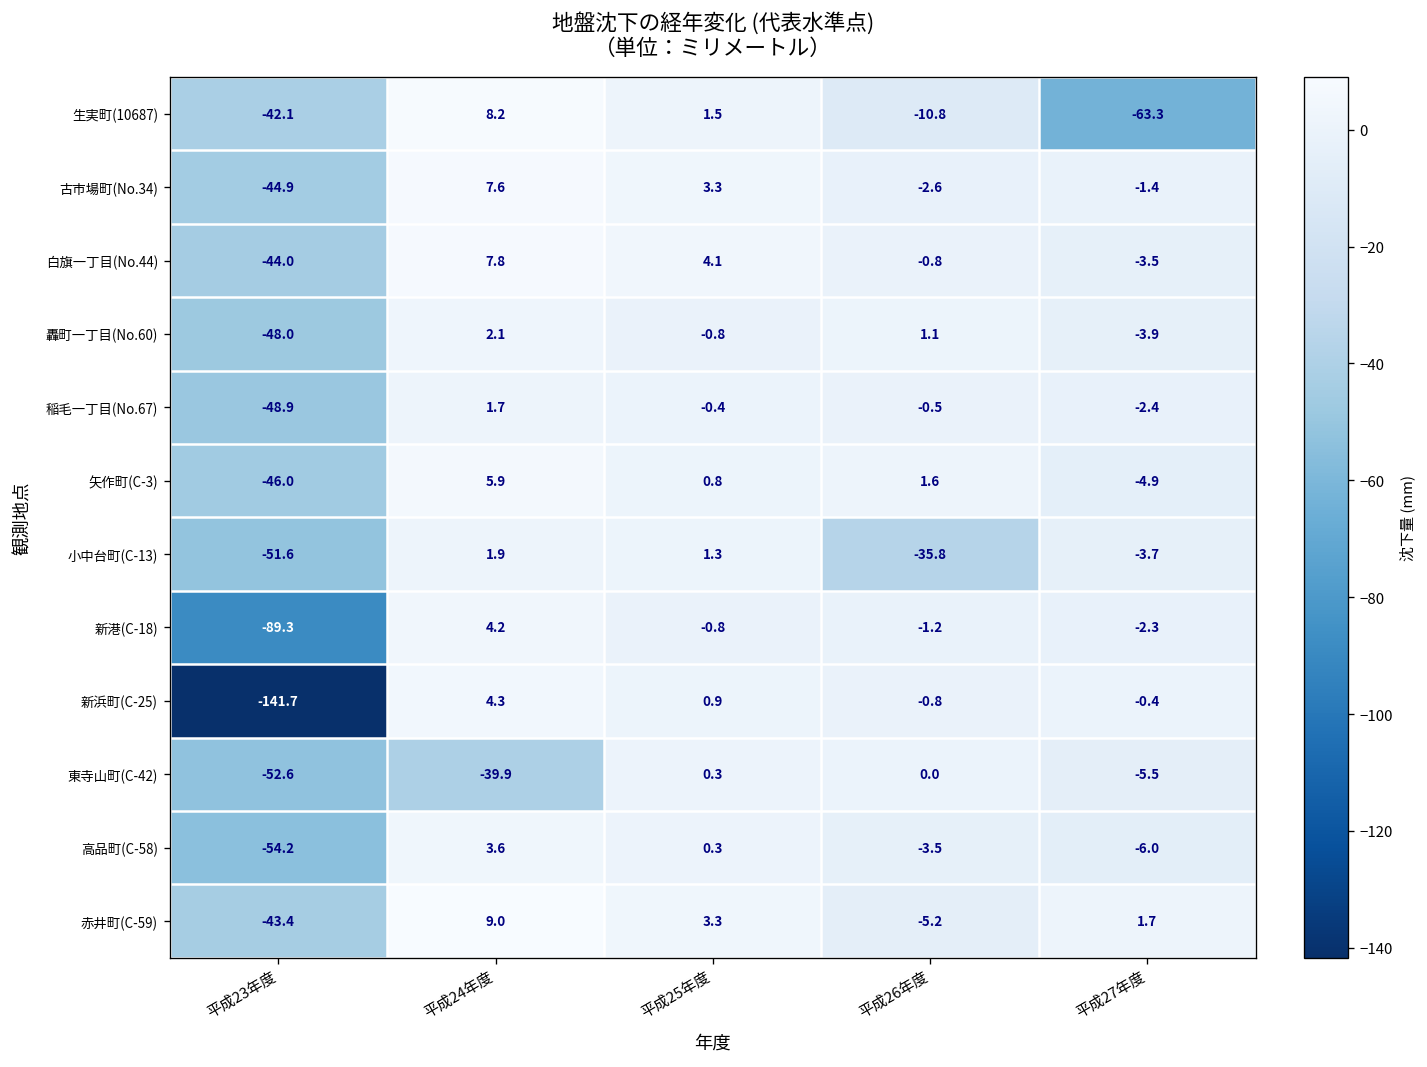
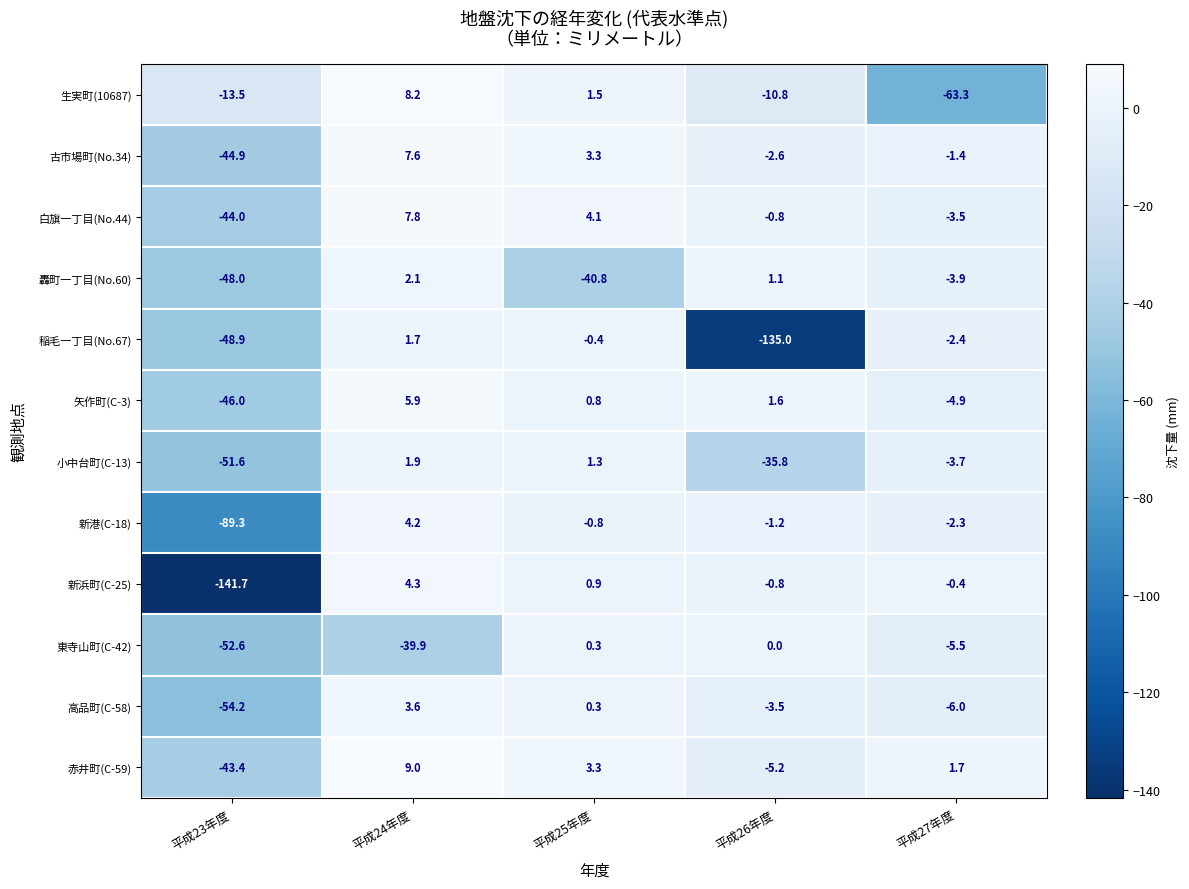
  {
    "生実町(10687)": {
-     "平成23年度": -42.1,
+     "平成23年度": -13.5,
      "平成24年度": 8.2,
      "平成25年度": 1.5,
      "平成26年度": -10.8,
      "平成27年度": -63.3
    },
    "古市場町(No.34)": {
      "平成23年度": -44.9,
      "平成24年度": 7.6,
      "平成25年度": 3.3,
      "平成26年度": -2.6,
      "平成27年度": -1.4
    },
    "白旗一丁目(No.44)": {
      "平成23年度": -44.0,
      "平成24年度": 7.8,
      "平成25年度": 4.1,
      "平成26年度": -0.8,
      "平成27年度": -3.5
    },
    "轟町一丁目(No.60)": {
      "平成23年度": -48.0,
      "平成24年度": 2.1,
-     "平成25年度": -0.8,
+     "平成25年度": -40.8,
      "平成26年度": 1.1,
      "平成27年度": -3.9
    },
    "稲毛一丁目(No.67)": {
      "平成23年度": -48.9,
      "平成24年度": 1.7,
      "平成25年度": -0.4,
-     "平成26年度": -0.5,
+     "平成26年度": -135.0,
      "平成27年度": -2.4
    },
    "矢作町(C-3)": {
      "平成23年度": -46.0,
      "平成24年度": 5.9,
      "平成25年度": 0.8,
      "平成26年度": 1.6,
      "平成27年度": -4.9
    },
    "小中台町(C-13)": {
      "平成23年度": -51.6,
      "平成24年度": 1.9,
      "平成25年度": 1.3,
      "平成26年度": -35.8,
      "平成27年度": -3.7
    },
    "新港(C-18)": {
      "平成23年度": -89.3,
      "平成24年度": 4.2,
      "平成25年度": -0.8,
      "平成26年度": -1.2,
      "平成27年度": -2.3
    },
    "新浜町(C-25)": {
      "平成23年度": -141.7,
      "平成24年度": 4.3,
      "平成25年度": 0.9,
      "平成26年度": -0.8,
      "平成27年度": -0.4
    },
    "東寺山町(C-42)": {
      "平成23年度": -52.6,
      "平成24年度": -39.9,
      "平成25年度": 0.3,
      "平成26年度": 0.0,
      "平成27年度": -5.5
    },
    "高品町(C-58)": {
      "平成23年度": -54.2,
      "平成24年度": 3.6,
      "平成25年度": 0.3,
      "平成26年度": -3.5,
      "平成27年度": -6.0
    },
    "赤井町(C-59)": {
      "平成23年度": -43.4,
      "平成24年度": 9.0,
      "平成25年度": 3.3,
      "平成26年度": -5.2,
      "平成27年度": 1.7
    }
  }
